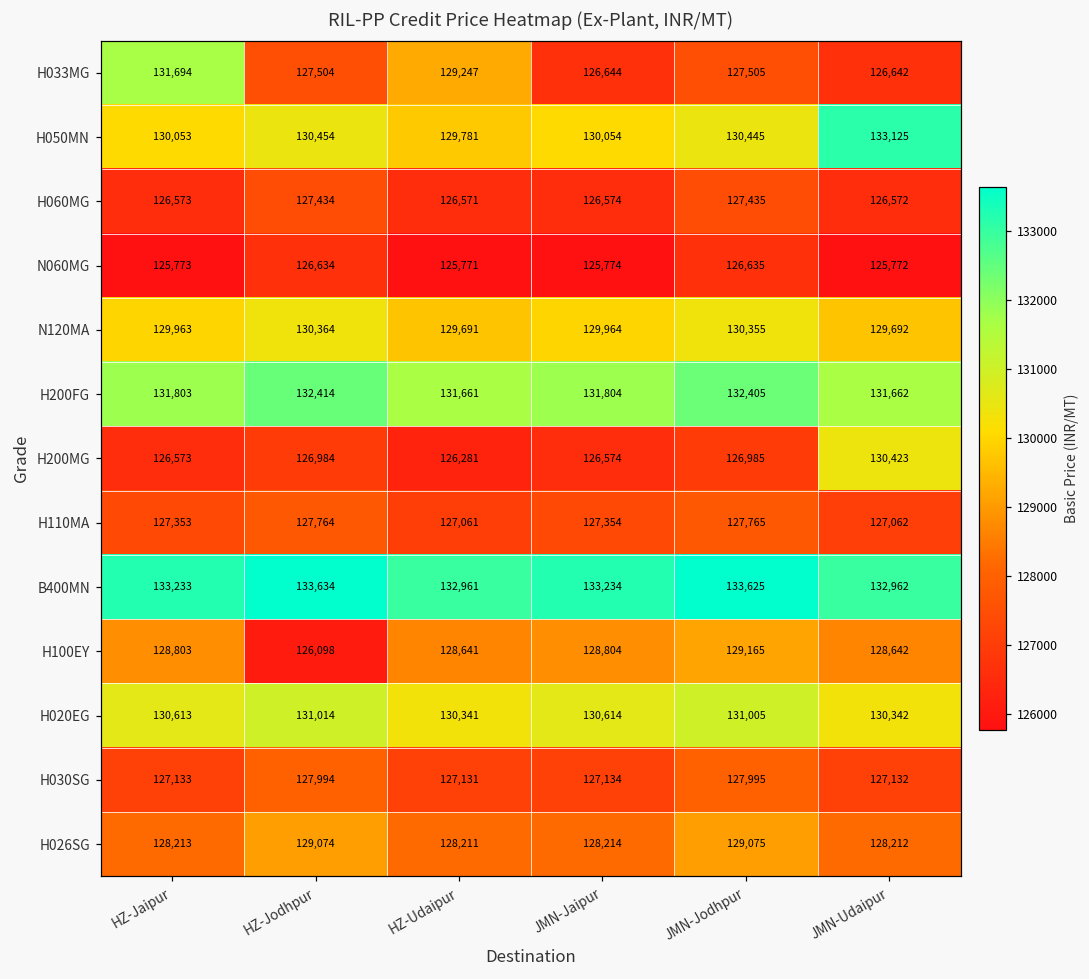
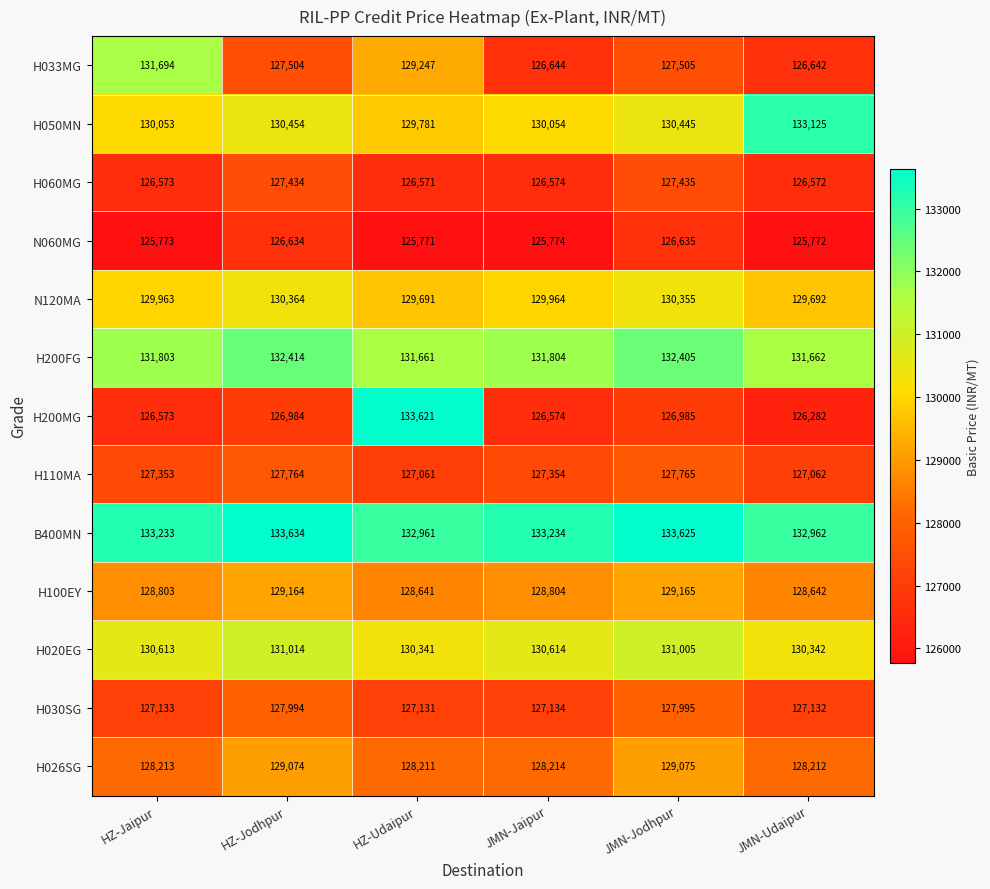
  {
    "H033MG": {
      "HZ-Jaipur": "131,694",
      "HZ-Jodhpur": "127,504",
      "HZ-Udaipur": "129,247",
      "JMN-Jaipur": "126,644",
      "JMN-Jodhpur": "127,505",
      "JMN-Udaipur": "126,642"
    },
    "H050MN": {
      "HZ-Jaipur": "130,053",
      "HZ-Jodhpur": "130,454",
      "HZ-Udaipur": "129,781",
      "JMN-Jaipur": "130,054",
      "JMN-Jodhpur": "130,445",
      "JMN-Udaipur": "133,125"
    },
    "H060MG": {
      "HZ-Jaipur": "126,573",
      "HZ-Jodhpur": "127,434",
      "HZ-Udaipur": "126,571",
      "JMN-Jaipur": "126,574",
      "JMN-Jodhpur": "127,435",
      "JMN-Udaipur": "126,572"
    },
    "N060MG": {
      "HZ-Jaipur": "125,773",
      "HZ-Jodhpur": "126,634",
      "HZ-Udaipur": "125,771",
      "JMN-Jaipur": "125,774",
      "JMN-Jodhpur": "126,635",
      "JMN-Udaipur": "125,772"
    },
    "N120MA": {
      "HZ-Jaipur": "129,963",
      "HZ-Jodhpur": "130,364",
      "HZ-Udaipur": "129,691",
      "JMN-Jaipur": "129,964",
      "JMN-Jodhpur": "130,355",
      "JMN-Udaipur": "129,692"
    },
    "H200FG": {
      "HZ-Jaipur": "131,803",
      "HZ-Jodhpur": "132,414",
      "HZ-Udaipur": "131,661",
      "JMN-Jaipur": "131,804",
      "JMN-Jodhpur": "132,405",
      "JMN-Udaipur": "131,662"
    },
    "H200MG": {
      "HZ-Jaipur": "126,573",
      "HZ-Jodhpur": "126,984",
-     "HZ-Udaipur": "126,281",
+     "HZ-Udaipur": "133,621",
      "JMN-Jaipur": "126,574",
      "JMN-Jodhpur": "126,985",
-     "JMN-Udaipur": "130,423"
+     "JMN-Udaipur": "126,282"
    },
    "H110MA": {
      "HZ-Jaipur": "127,353",
      "HZ-Jodhpur": "127,764",
      "HZ-Udaipur": "127,061",
      "JMN-Jaipur": "127,354",
      "JMN-Jodhpur": "127,765",
      "JMN-Udaipur": "127,062"
    },
    "B400MN": {
      "HZ-Jaipur": "133,233",
      "HZ-Jodhpur": "133,634",
      "HZ-Udaipur": "132,961",
      "JMN-Jaipur": "133,234",
      "JMN-Jodhpur": "133,625",
      "JMN-Udaipur": "132,962"
    },
    "H100EY": {
      "HZ-Jaipur": "128,803",
-     "HZ-Jodhpur": "126,098",
+     "HZ-Jodhpur": "129,164",
      "HZ-Udaipur": "128,641",
      "JMN-Jaipur": "128,804",
      "JMN-Jodhpur": "129,165",
      "JMN-Udaipur": "128,642"
    },
    "H020EG": {
      "HZ-Jaipur": "130,613",
      "HZ-Jodhpur": "131,014",
      "HZ-Udaipur": "130,341",
      "JMN-Jaipur": "130,614",
      "JMN-Jodhpur": "131,005",
      "JMN-Udaipur": "130,342"
    },
    "H030SG": {
      "HZ-Jaipur": "127,133",
      "HZ-Jodhpur": "127,994",
      "HZ-Udaipur": "127,131",
      "JMN-Jaipur": "127,134",
      "JMN-Jodhpur": "127,995",
      "JMN-Udaipur": "127,132"
    },
    "H026SG": {
      "HZ-Jaipur": "128,213",
      "HZ-Jodhpur": "129,074",
      "HZ-Udaipur": "128,211",
      "JMN-Jaipur": "128,214",
      "JMN-Jodhpur": "129,075",
      "JMN-Udaipur": "128,212"
    }
  }
